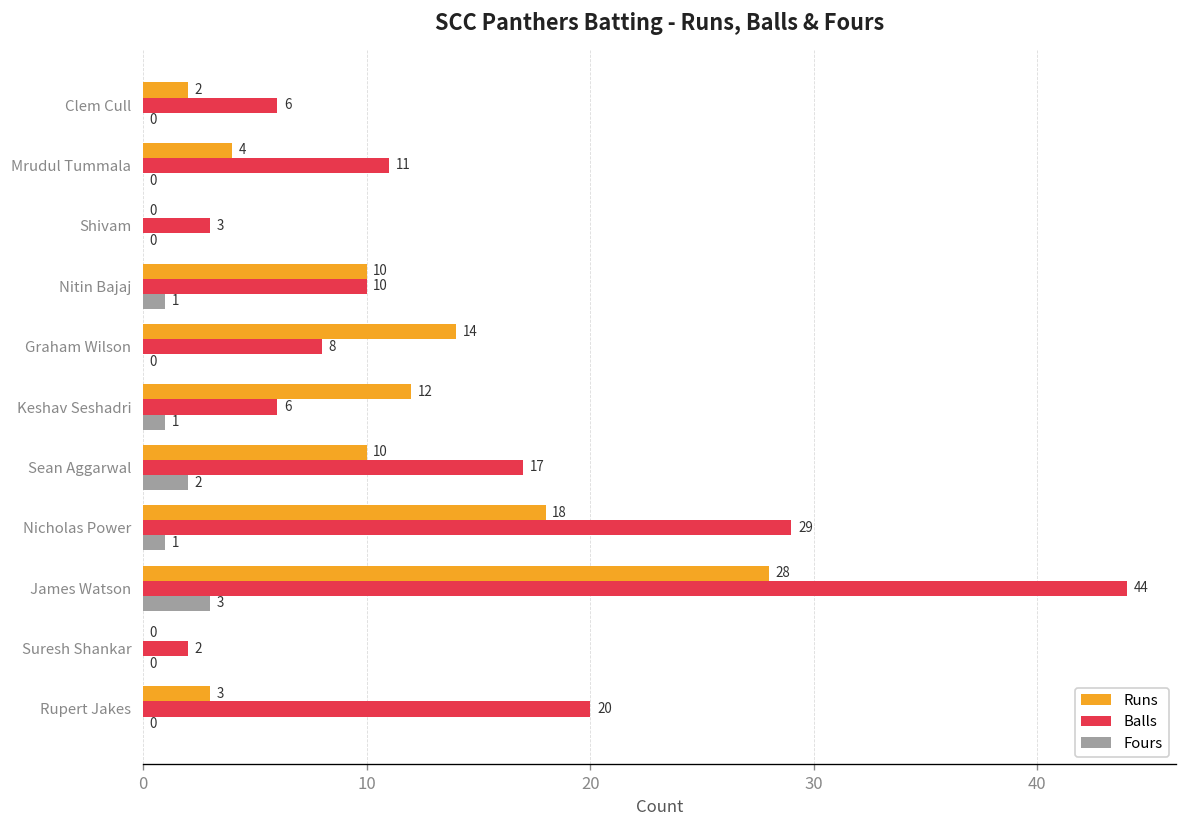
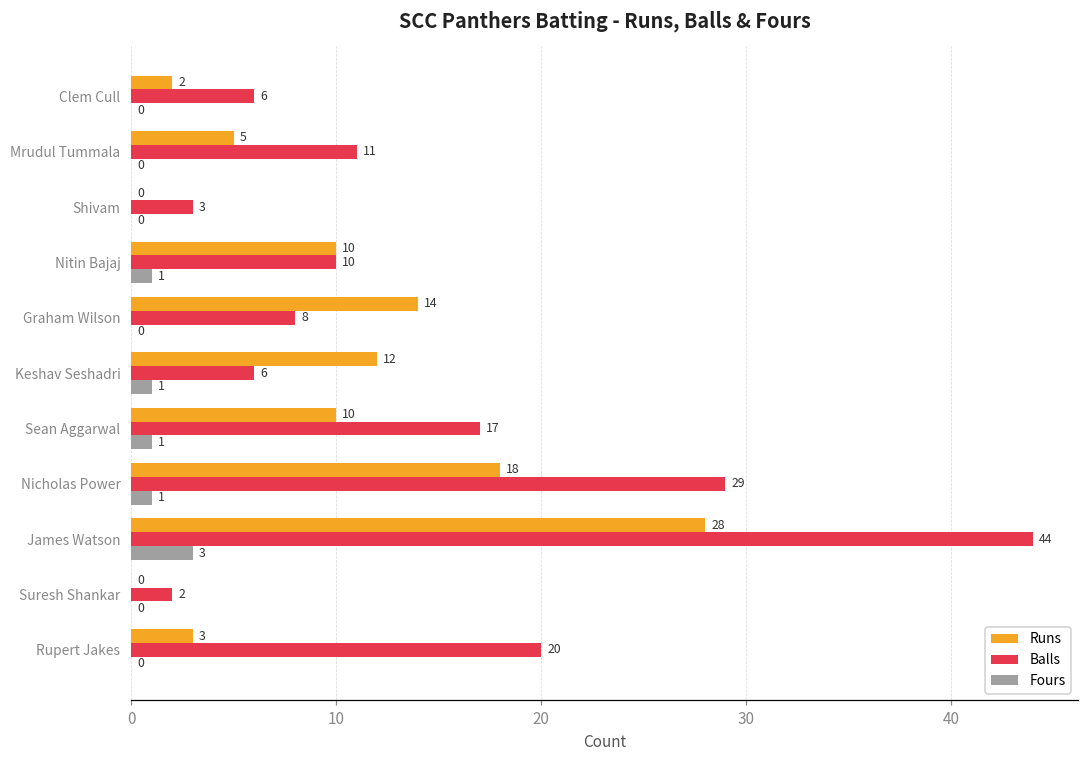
  {
    "Runs": {
      "Clem Cull": 2,
-     "Mrudul Tummala": 4,
+     "Mrudul Tummala": 5,
      "Shivam": 0,
      "Nitin Bajaj": 10,
      "Graham Wilson": 14,
      "Keshav Seshadri": 12,
      "Sean Aggarwal": 10,
      "Nicholas Power": 18,
      "James Watson": 28,
      "Suresh Shankar": 0,
      "Rupert Jakes": 3
    },
    "Balls": {
      "Clem Cull": 6,
      "Mrudul Tummala": 11,
      "Shivam": 3,
      "Nitin Bajaj": 10,
      "Graham Wilson": 8,
      "Keshav Seshadri": 6,
      "Sean Aggarwal": 17,
      "Nicholas Power": 29,
      "James Watson": 44,
      "Suresh Shankar": 2,
      "Rupert Jakes": 20
    },
    "Fours": {
      "Clem Cull": 0,
      "Mrudul Tummala": 0,
      "Shivam": 0,
      "Nitin Bajaj": 1,
      "Graham Wilson": 0,
      "Keshav Seshadri": 1,
-     "Sean Aggarwal": 2,
+     "Sean Aggarwal": 1,
      "Nicholas Power": 1,
      "James Watson": 3,
      "Suresh Shankar": 0,
      "Rupert Jakes": 0
    }
  }
